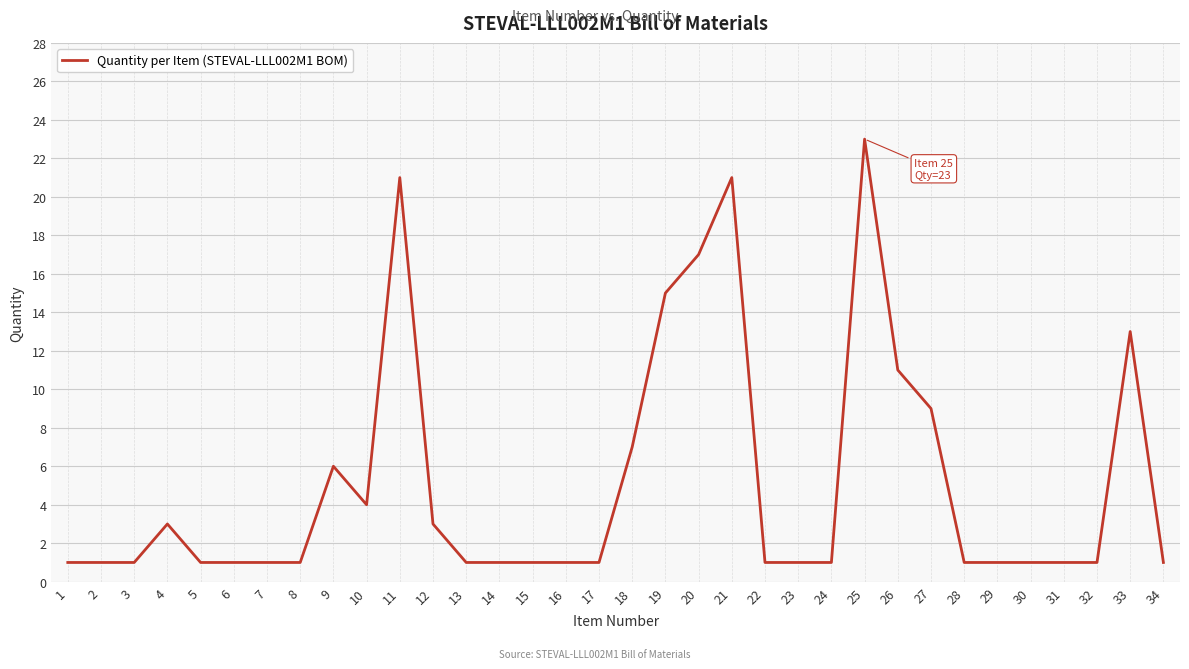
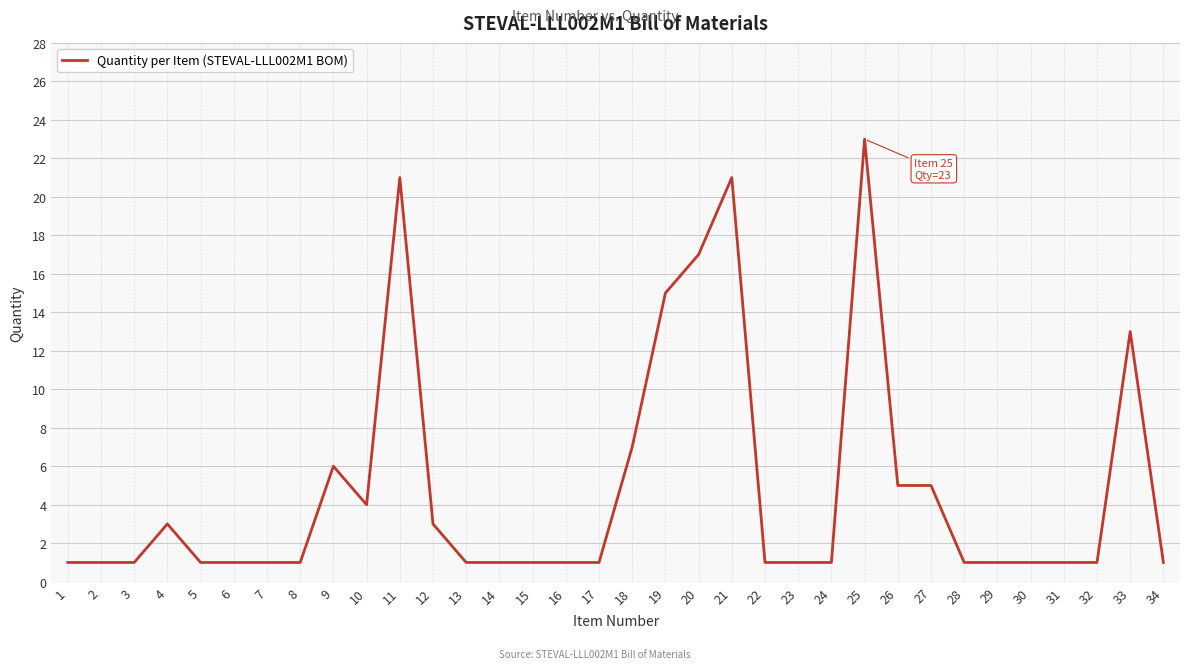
  {
    "1": 1,
    "2": 1,
    "3": 1,
    "4": 3,
    "5": 1,
    "6": 1,
    "7": 1,
    "8": 1,
    "9": 6,
    "10": 4,
    "11": 21,
    "12": 3,
    "13": 1,
    "14": 1,
    "15": 1,
    "16": 1,
    "17": 1,
    "18": 7,
    "19": 15,
    "20": 17,
    "21": 21,
    "22": 1,
    "23": 1,
    "24": 1,
-   "26": 11,
-   "27": 9,
+   "26": 5,
+   "27": 5,
    "28": 1,
    "29": 1,
    "30": 1,
    "31": 1,
    "32": 1,
    "33": 13,
    "34": 1
  }
